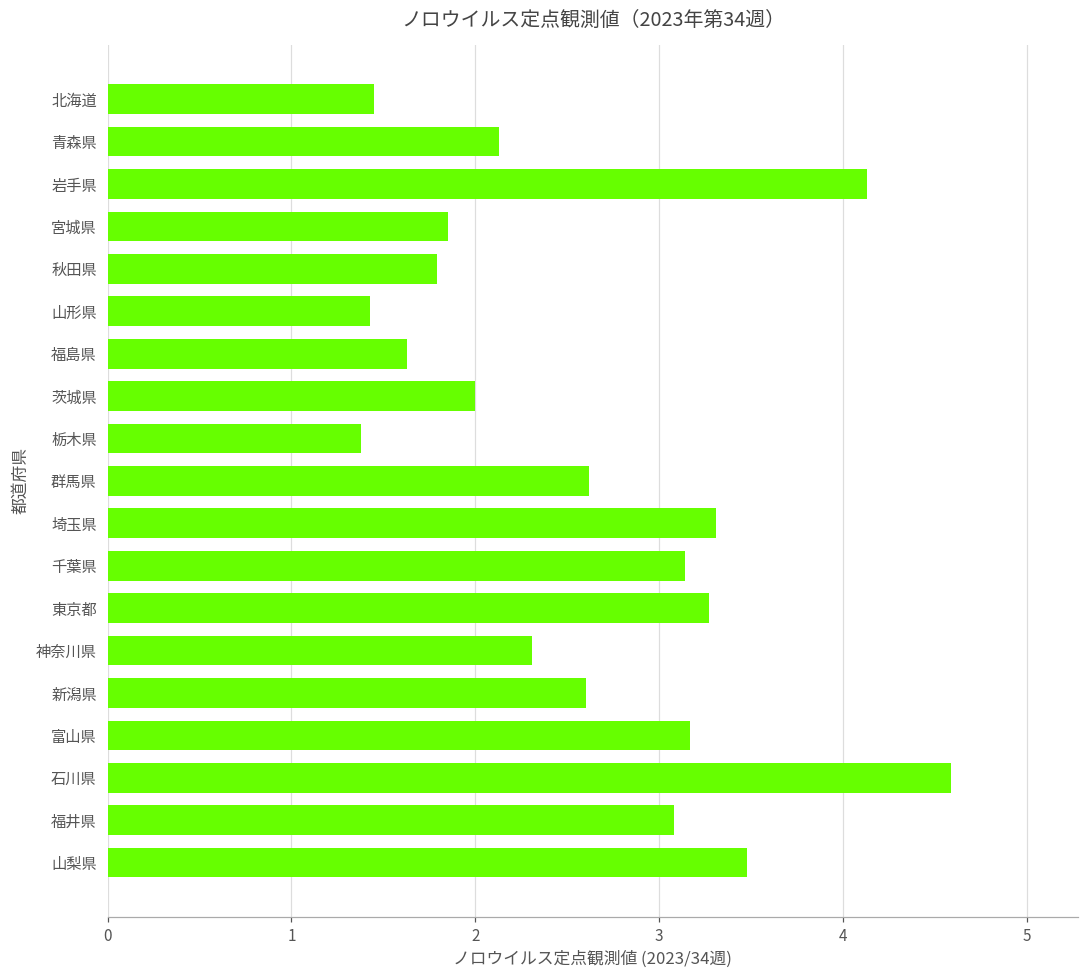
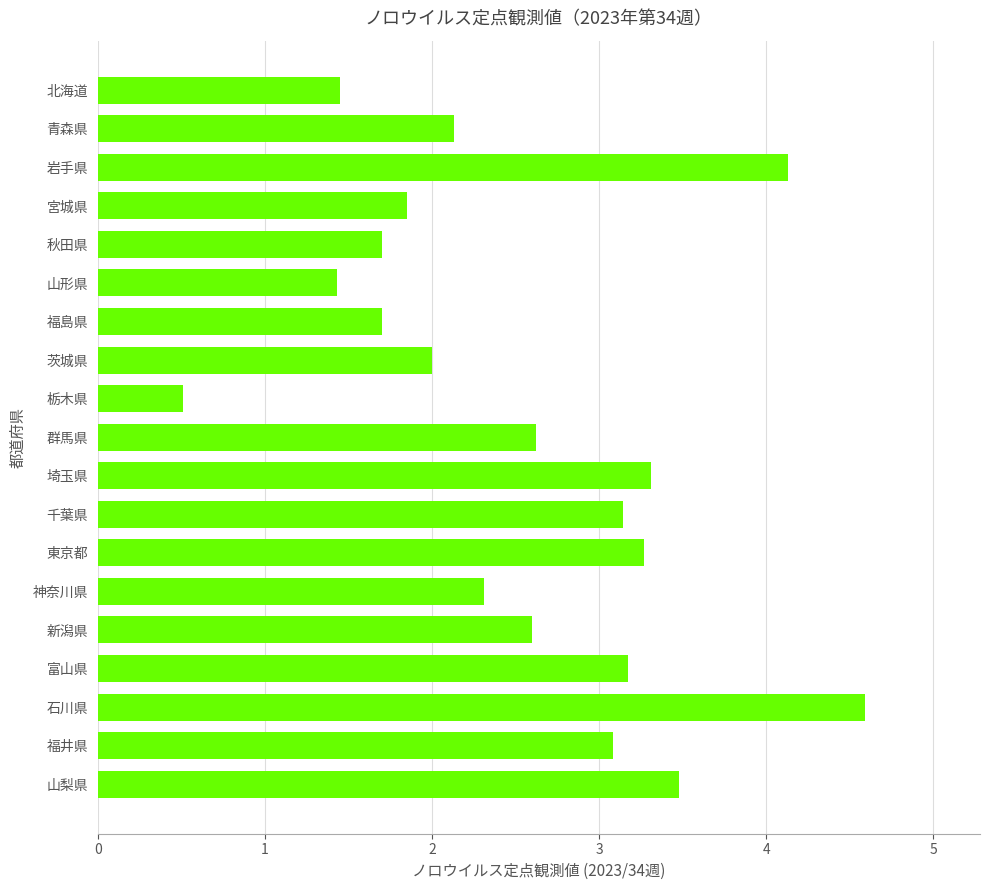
  {
    "北海道": 1.45,
    "青森県": 2.13,
    "岩手県": 4.13,
    "宮城県": 1.85,
-   "秋田県": 1.79,
+   "秋田県": 1.70,
    "山形県": 1.43,
-   "福島県": 1.63,
+   "福島県": 1.70,
    "茨城県": 2.00,
-   "栃木県": 1.38,
+   "栃木県": 0.51,
    "群馬県": 2.62,
    "埼玉県": 3.31,
    "千葉県": 3.14,
    "東京都": 3.27,
    "神奈川県": 2.31,
    "新潟県": 2.60,
    "富山県": 3.17,
    "石川県": 4.59,
    "福井県": 3.08,
    "山梨県": 3.48
  }
